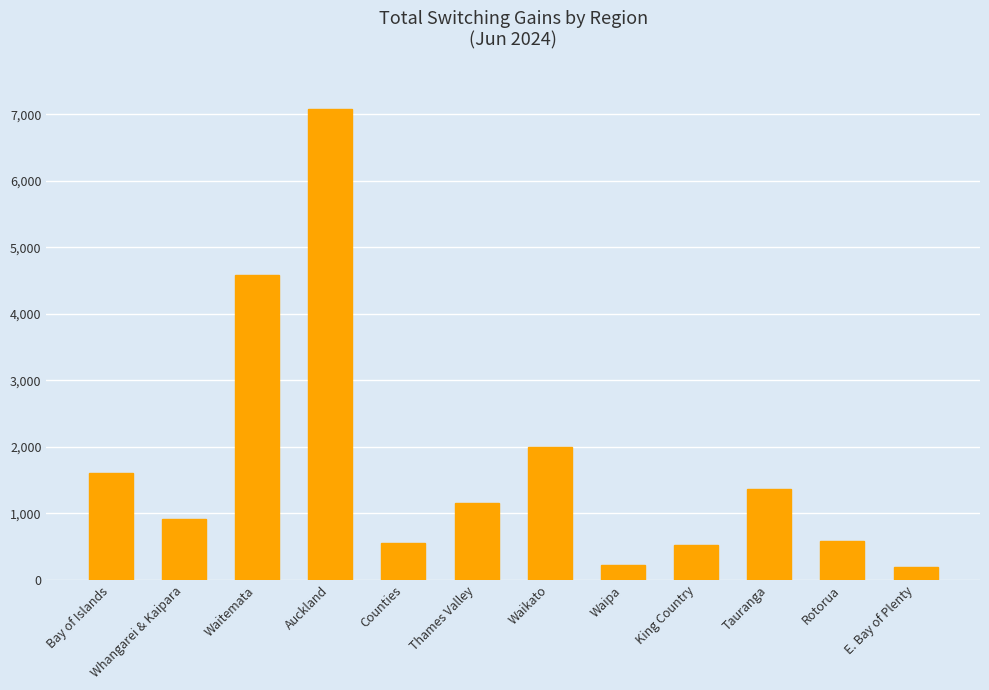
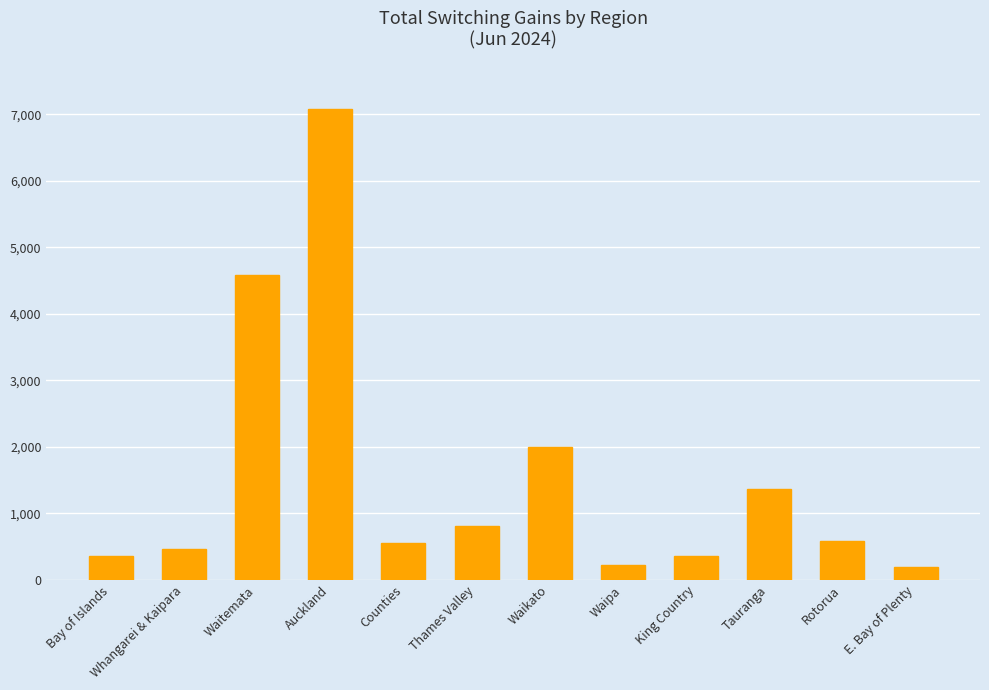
  {
-   "Bay of Islands": "1,600",
-   "Whangarei & Kaipara": "900",
+   "Bay of Islands": "400",
+   "Whangarei & Kaipara": "500",
    "Waitemata": "4,600",
    "Auckland": "7,100",
    "Counties": "600",
-   "Thames Valley": "1,200",
+   "Thames Valley": "800",
    "Waikato": "2,000",
    "Waipa": "200",
-   "King Country": "500",
+   "King Country": "400",
    "Tauranga": "1,400",
    "Rotorua": "600",
    "E. Bay of Plenty": "200"
  }
